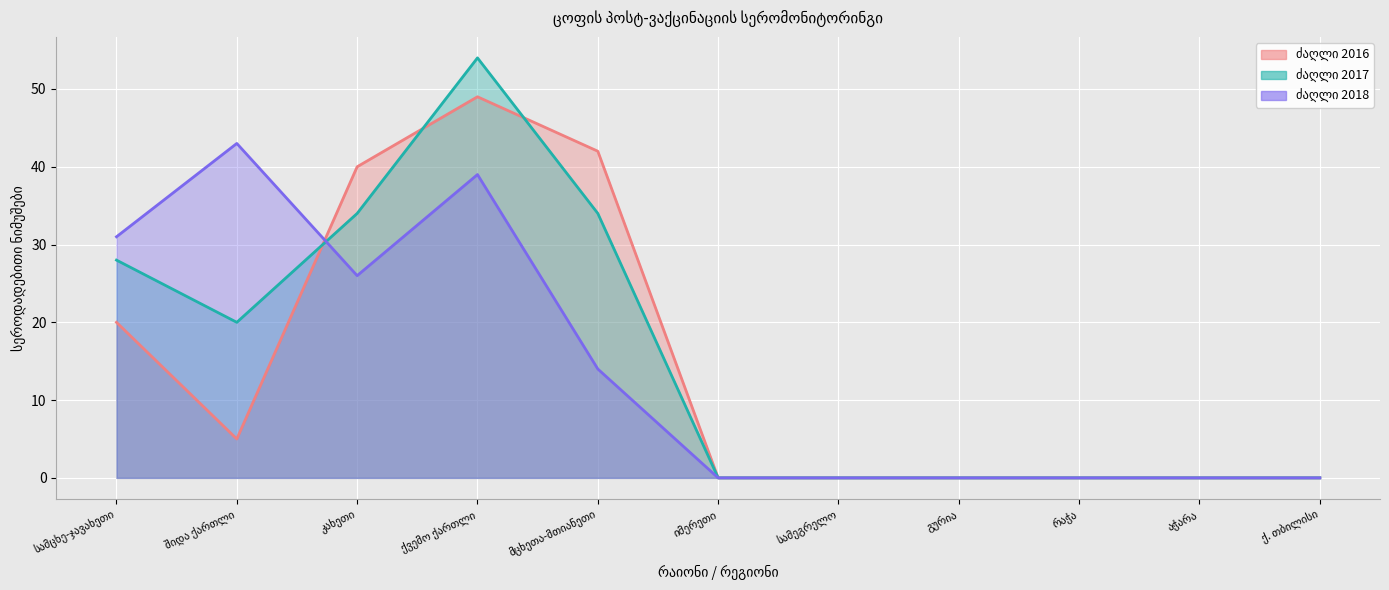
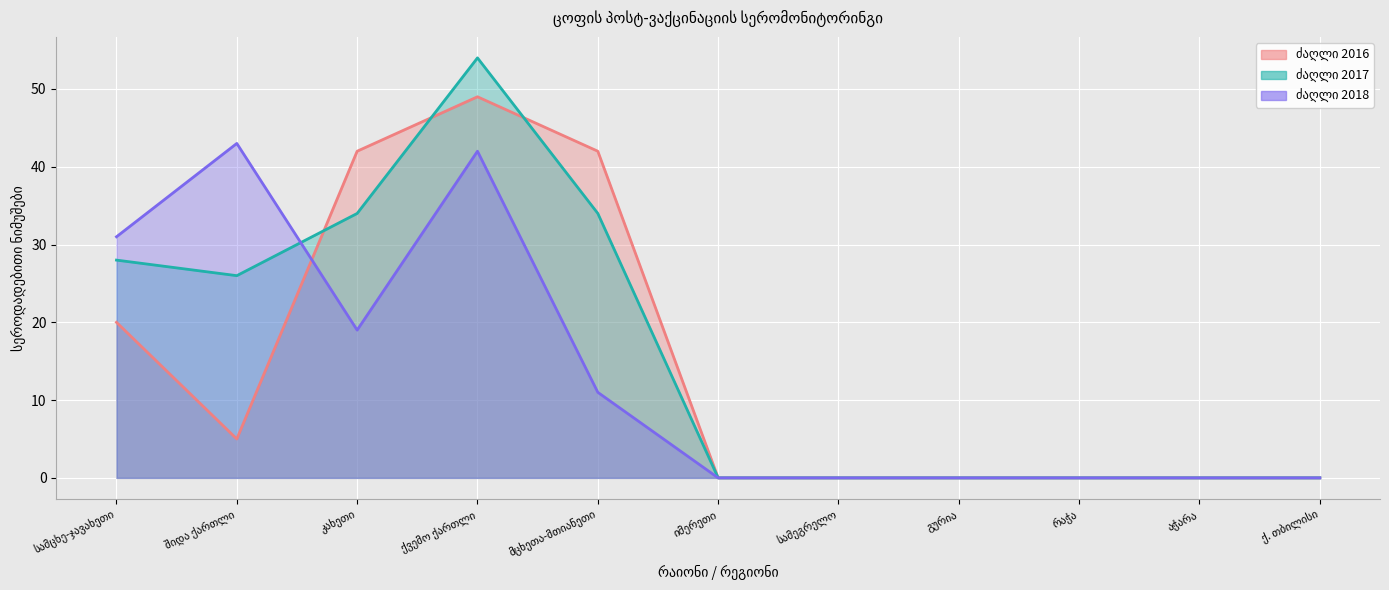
  {
    "ძაღლი 2016": {
      "სამცხე-ჯავახეთი": 20,
      "შიდა ქართლი": 5,
-     "კახეთი": 40,
+     "კახეთი": 42,
      "ქვემო ქართლი": 49,
      "მცხეთა-მთიანეთი": 42
    },
    "ძაღლი 2017": {
      "სამცხე-ჯავახეთი": 28,
-     "შიდა ქართლი": 20,
+     "შიდა ქართლი": 26,
      "კახეთი": 34,
      "ქვემო ქართლი": 54,
      "მცხეთა-მთიანეთი": 34
    },
    "ძაღლი 2018": {
      "სამცხე-ჯავახეთი": 31,
      "შიდა ქართლი": 43,
-     "კახეთი": 26,
-     "ქვემო ქართლი": 39,
-     "მცხეთა-მთიანეთი": 14
+     "კახეთი": 19,
+     "ქვემო ქართლი": 42,
+     "მცხეთა-მთიანეთი": 11
    }
  }
